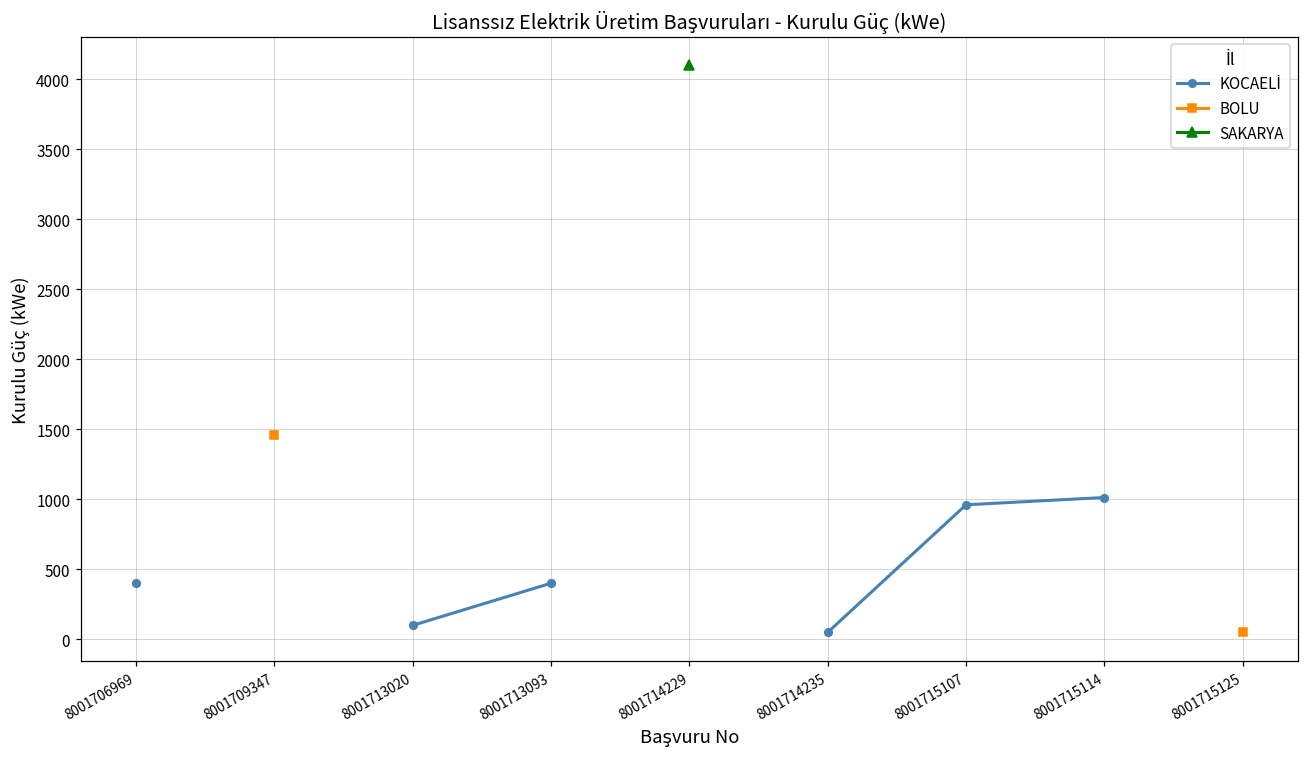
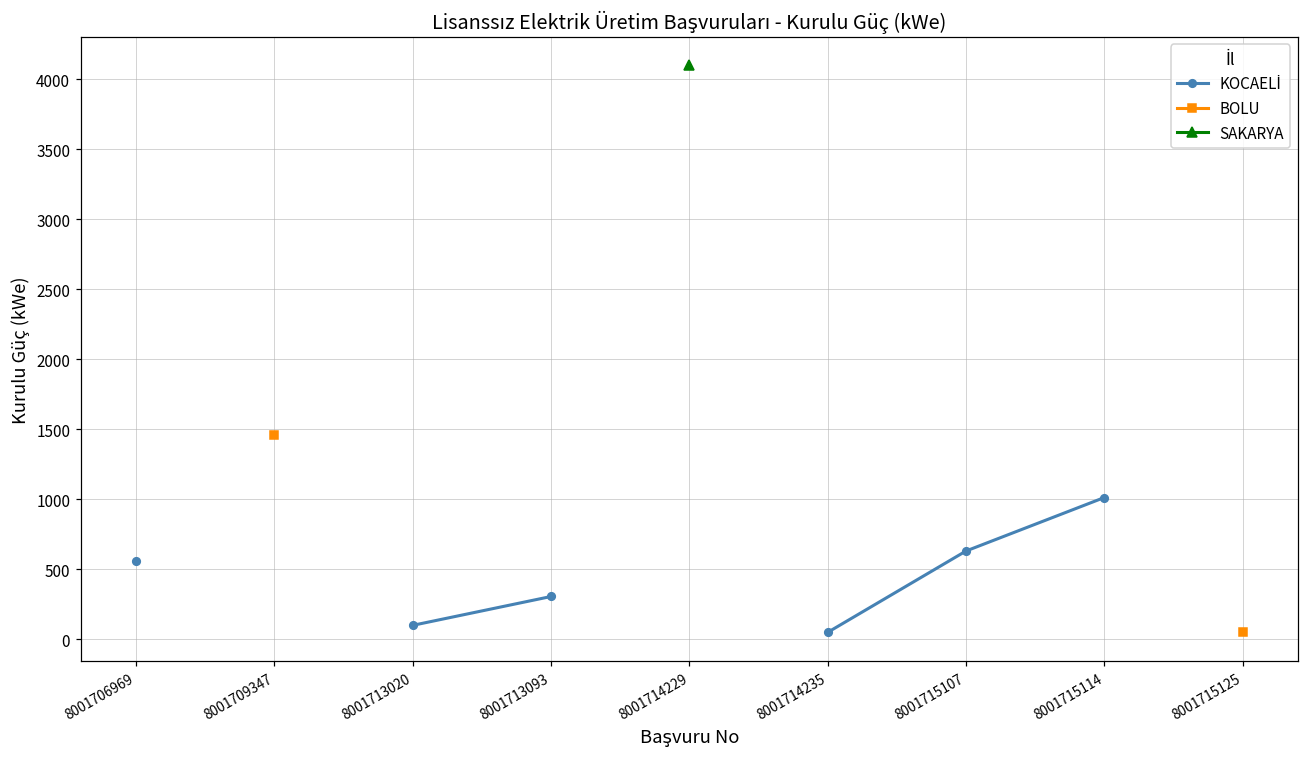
  {
    "KOCAELİ": {
-     "8001706969": 400,
+     "8001706969": 560,
      "8001713020": 100,
-     "8001713093": 400,
+     "8001713093": 310,
      "8001714235": 50,
-     "8001715107": 960,
+     "8001715107": 630,
      "8001715114": 1010
    },
    "BOLU": {
      "8001709347": 1460,
      "8001715125": 50
    },
    "SAKARYA": {
      "8001714229": 4100
    }
  }
